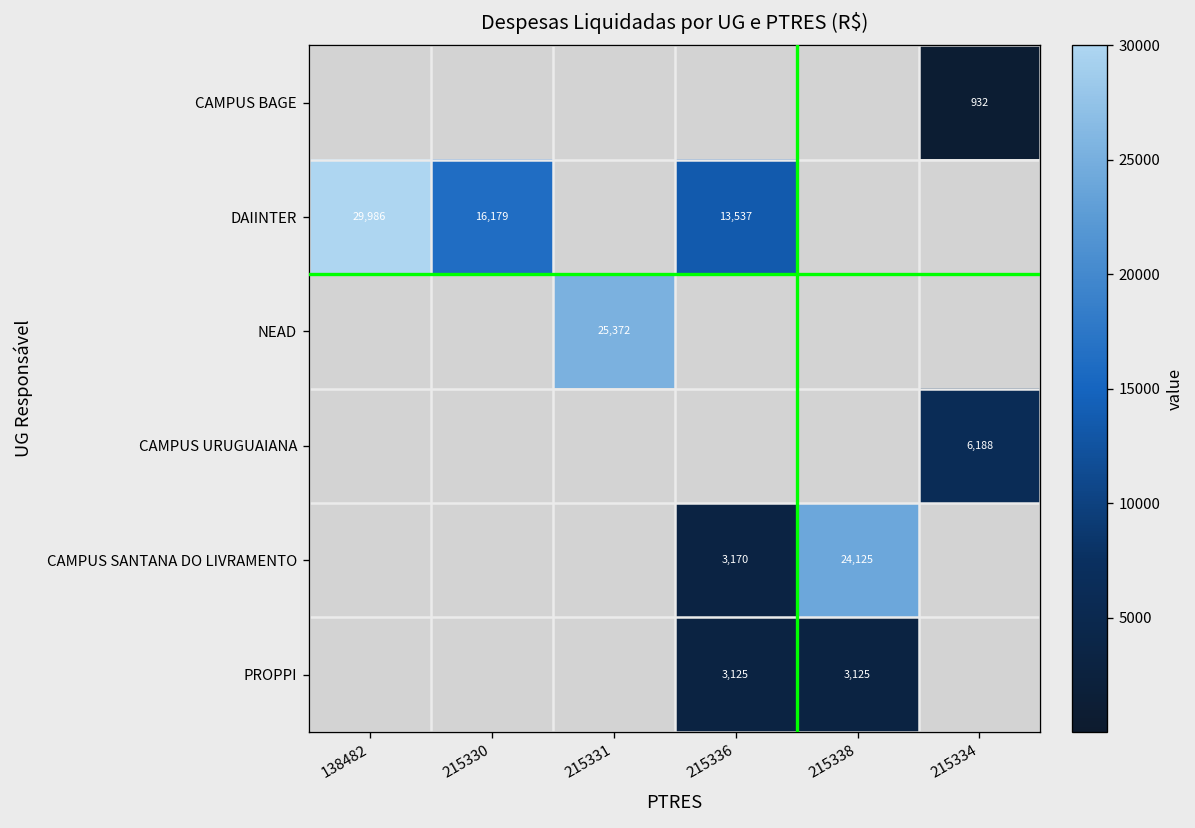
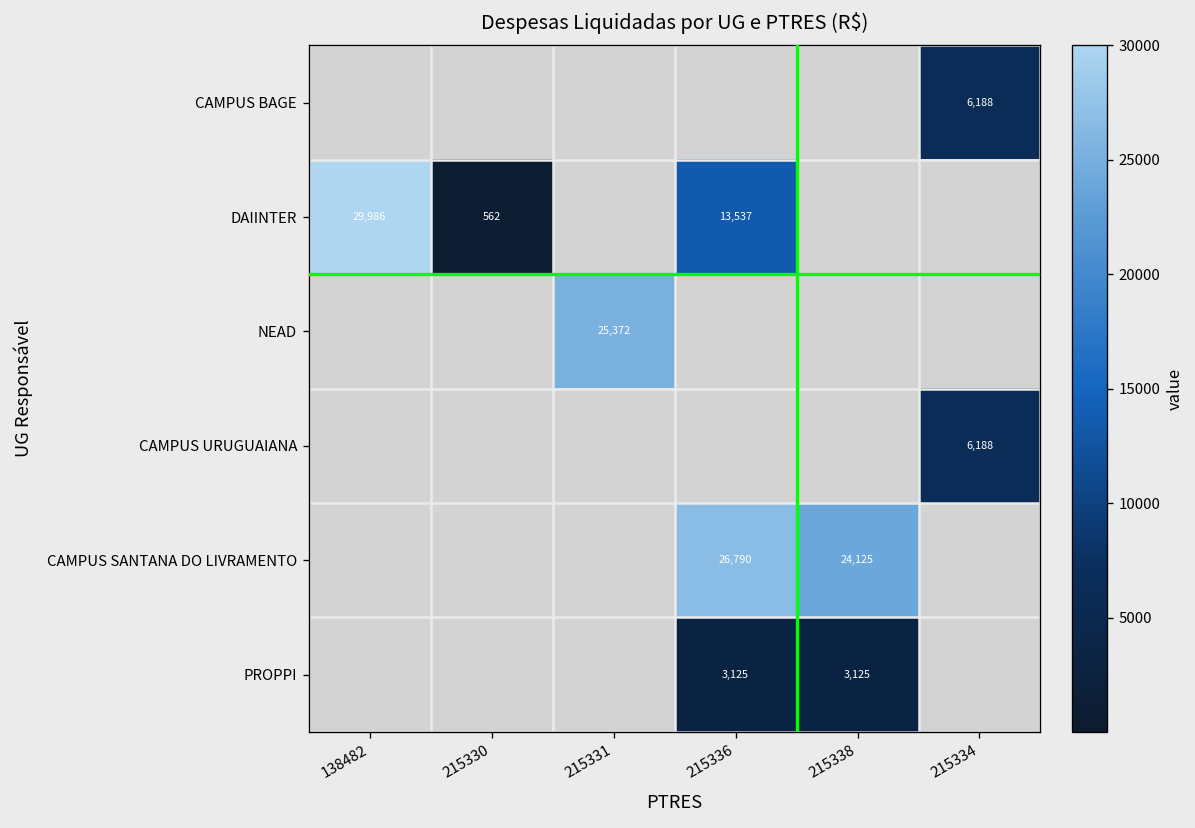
  {
    "CAMPUS BAGE": {
-     "215334": "932"
+     "215334": "6,188"
    },
    "DAIINTER": {
      "138482": "29,986",
-     "215330": "16,179",
+     "215330": "562",
      "215336": "13,537"
    },
    "NEAD": {
      "215331": "25,372"
    },
    "CAMPUS URUGUAIANA": {
      "215334": "6,188"
    },
    "CAMPUS SANTANA DO LIVRAMENTO": {
-     "215336": "3,170",
+     "215336": "26,790",
      "215338": "24,125"
    },
    "PROPPI": {
      "215336": "3,125",
      "215338": "3,125"
    }
  }
